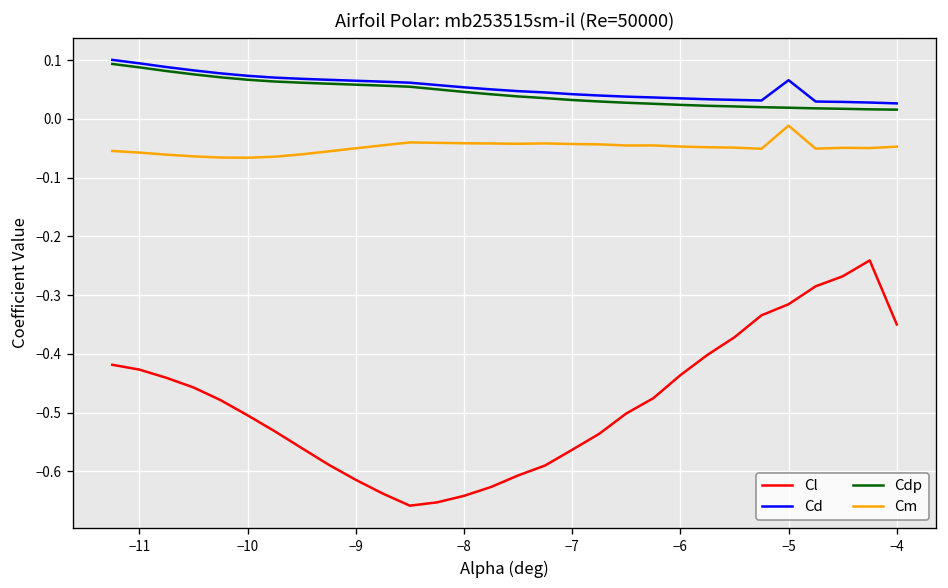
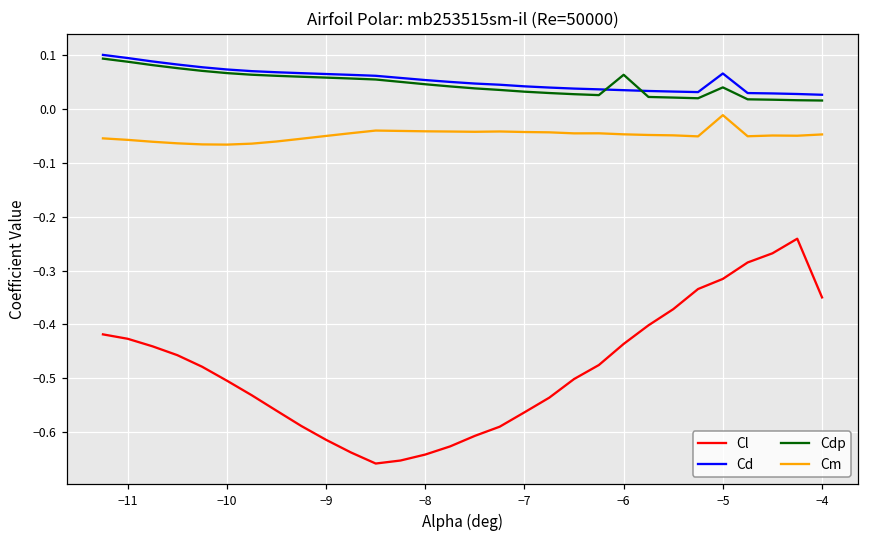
  {
    "Cl": {
      "−11": -0.43,
      "−10": -0.50,
      "−9": -0.61,
      "−8": -0.64,
      "−7": -0.56,
      "−6": -0.44,
      "−5": -0.32,
      "−4": -0.35
    },
    "Cd": {
      "−11": 0.09,
      "−10": 0.07,
      "−9": 0.06,
      "−8": 0.05,
      "−7": 0.04,
      "−6": 0.03,
      "−5": 0.07,
      "−4": 0.03
    },
    "Cdp": {
      "−11": 0.09,
      "−10": 0.07,
      "−9": 0.06,
      "−8": 0.05,
      "−7": 0.03,
-     "−6": 0.02,
-     "−5": 0.02,
+     "−6": 0.06,
+     "−5": 0.04,
      "−4": 0.02
    },
    "Cm": {
      "−11": -0.06,
      "−10": -0.07,
      "−9": -0.05,
      "−8": -0.04,
      "−7": -0.04,
      "−6": -0.05,
      "−5": -0.01,
      "−4": -0.05
    }
  }
